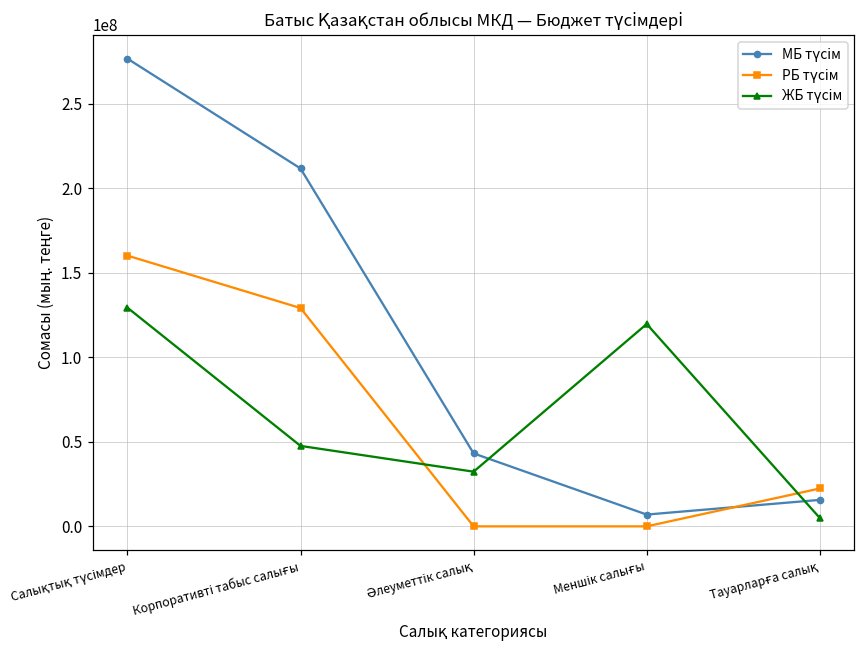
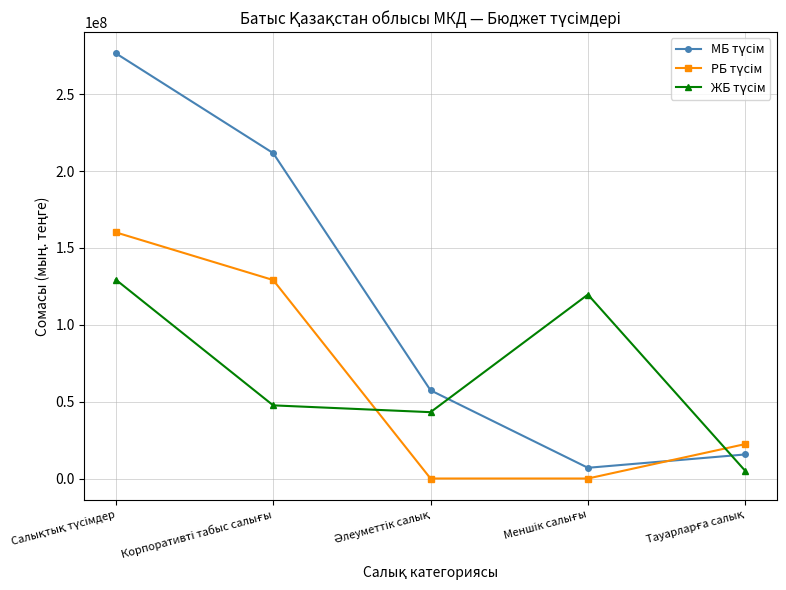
  {
    "МБ түсім": {
      "Салықтық түсімдер": 277000000,
      "Корпоративті табыс салығы": 212000000,
-     "Әлеуметтік салық": 43000000,
+     "Әлеуметтік салық": 57000000,
      "Меншік салығы": 7000000,
      "Тауарларға салық": 16000000
    },
    "РБ түсім": {
      "Салықтық түсімдер": 160000000,
      "Корпоративті табыс салығы": 129000000,
      "Әлеуметтік салық": 0,
      "Меншік салығы": 0,
      "Тауарларға салық": 22000000
    },
    "ЖБ түсім": {
      "Салықтық түсімдер": 129000000,
      "Корпоративті табыс салығы": 48000000,
-     "Әлеуметтік салық": 32000000,
+     "Әлеуметтік салық": 43000000,
      "Меншік салығы": 120000000,
      "Тауарларға салық": 5000000
    }
  }
